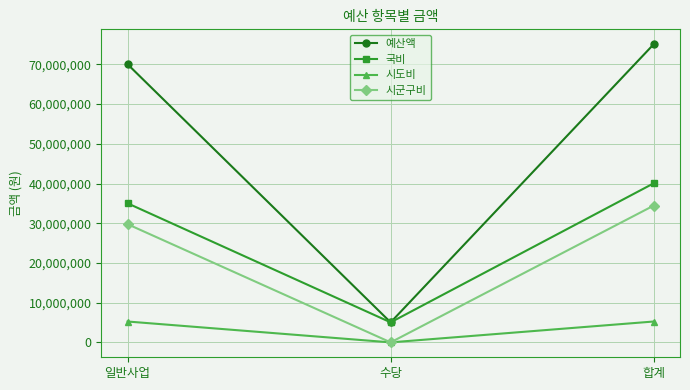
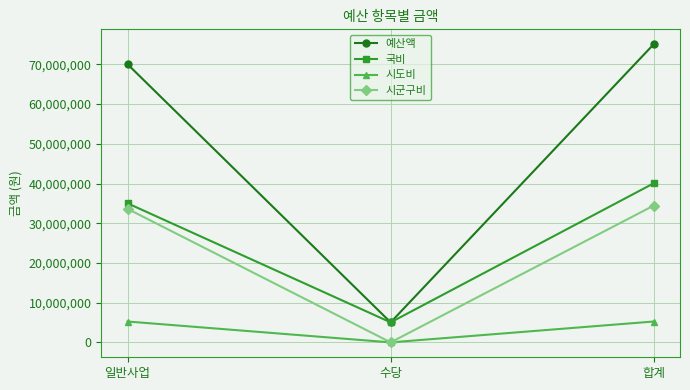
  {
    "시군구비": {
-     "일반사업": "30,000,000",
+     "일반사업": "34,000,000",
      "합계": "34,000,000"
    }
  }
